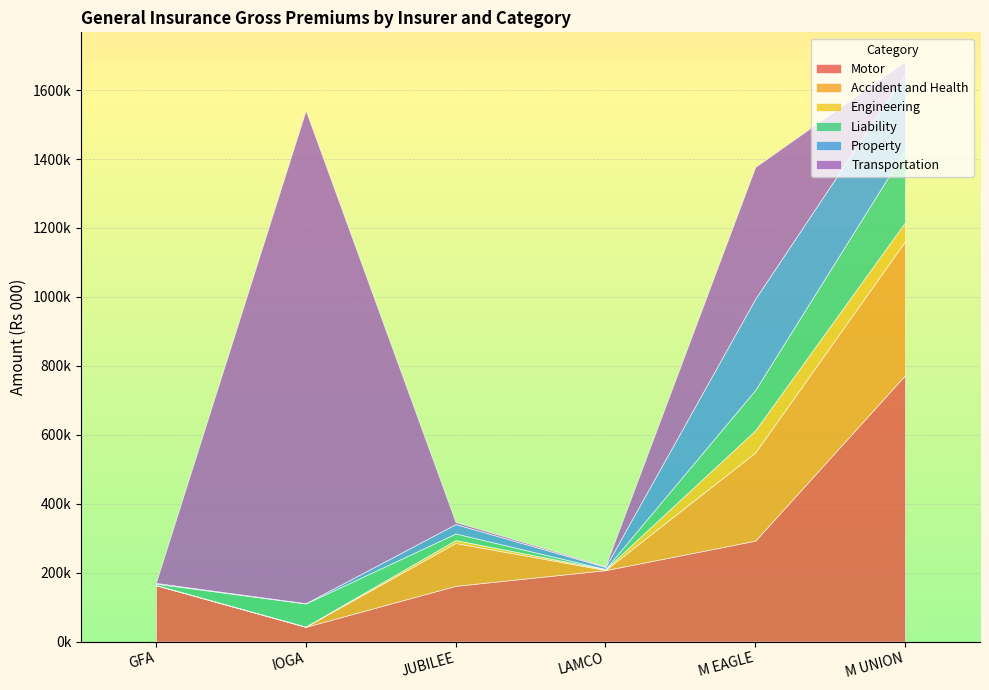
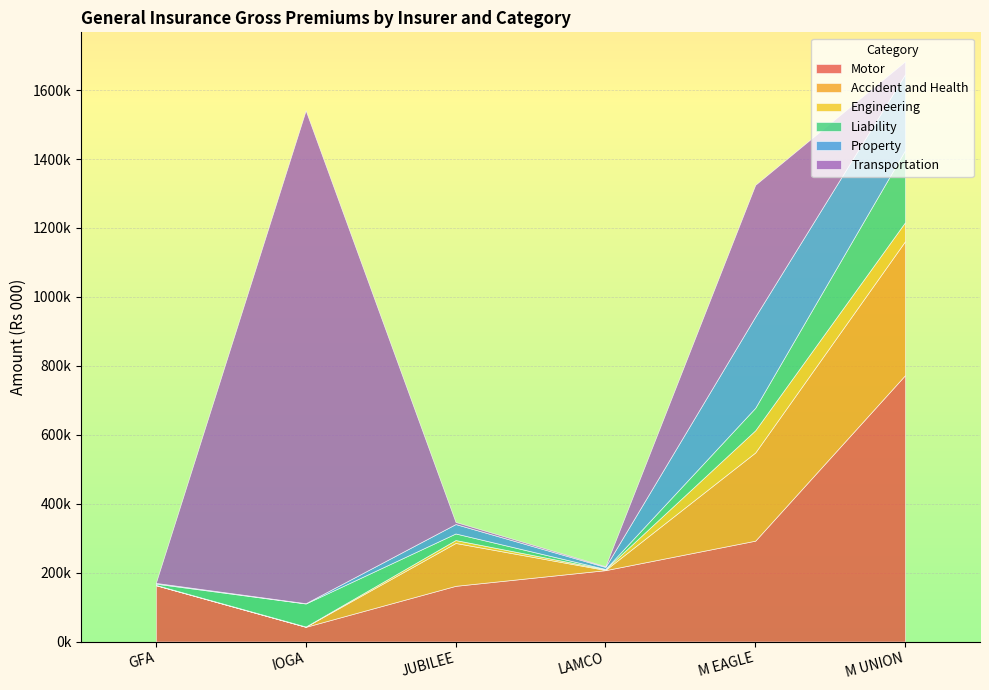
  {
    "Motor": {
      "JUBILEE": 160000,
      "M EAGLE": 290000,
      "M UNION": 770000
    },
    "Liability": {
      "JUBILEE": 20000,
-     "M EAGLE": 120000
+     "M EAGLE": 70000
    },
    "Property": {
      "M EAGLE": 260000
    },
    "Transportation": {
      "IOGA": 1430000,
      "M EAGLE": 380000
    }
  }
